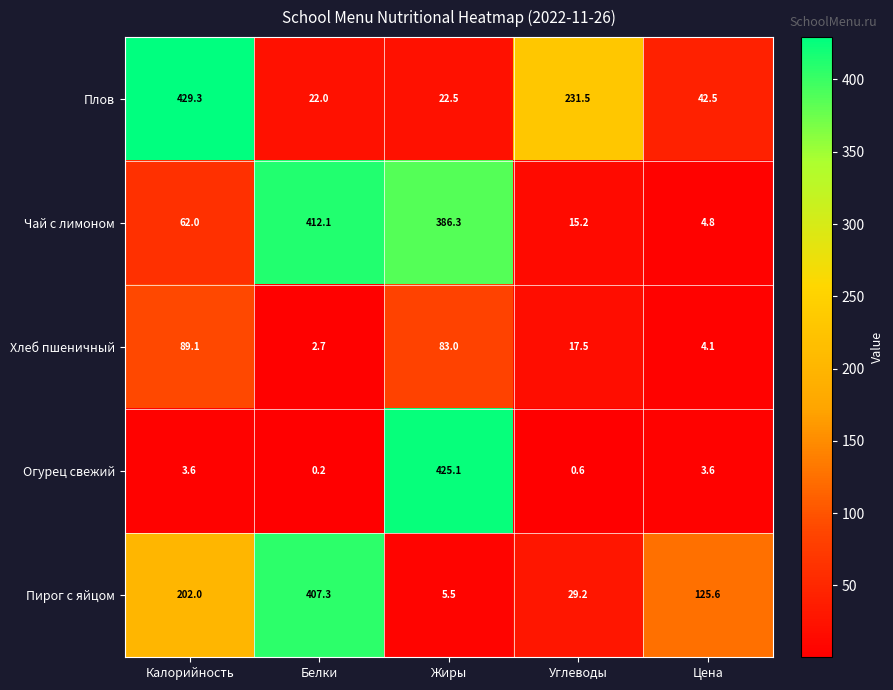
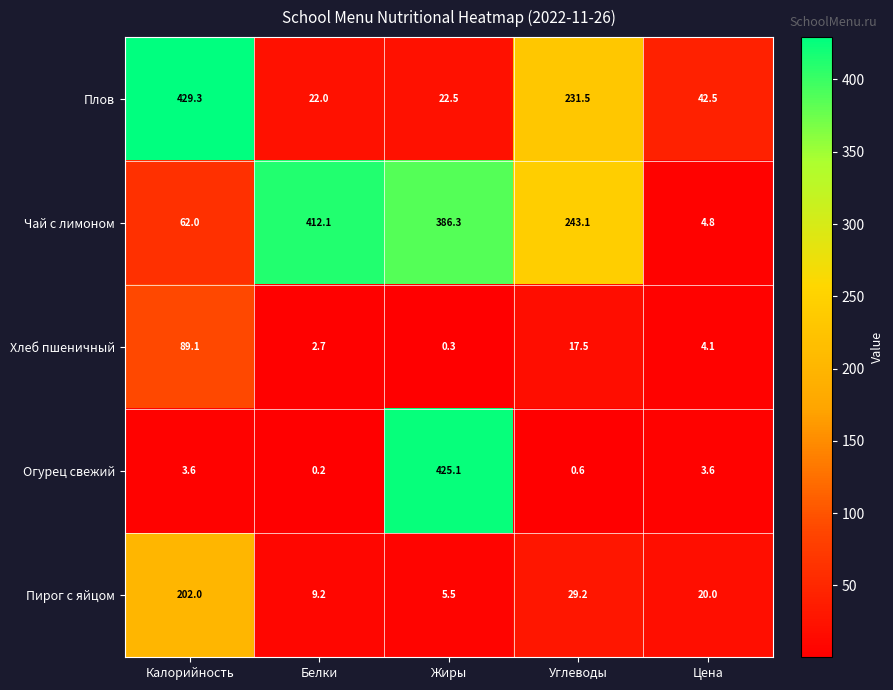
  {
    "Плов": {
      "Калорийность": 429.3,
      "Белки": 22.0,
      "Жиры": 22.5,
      "Углеводы": 231.5,
      "Цена": 42.5
    },
    "Чай с лимоном": {
      "Калорийность": 62.0,
      "Белки": 412.1,
      "Жиры": 386.3,
-     "Углеводы": 15.2,
+     "Углеводы": 243.1,
      "Цена": 4.8
    },
    "Хлеб пшеничный": {
      "Калорийность": 89.1,
      "Белки": 2.7,
-     "Жиры": 83.0,
+     "Жиры": 0.3,
      "Углеводы": 17.5,
      "Цена": 4.1
    },
    "Огурец свежий": {
      "Калорийность": 3.6,
      "Белки": 0.2,
      "Жиры": 425.1,
      "Углеводы": 0.6,
      "Цена": 3.6
    },
    "Пирог с яйцом": {
      "Калорийность": 202.0,
-     "Белки": 407.3,
+     "Белки": 9.2,
      "Жиры": 5.5,
      "Углеводы": 29.2,
-     "Цена": 125.6
+     "Цена": 20.0
    }
  }
